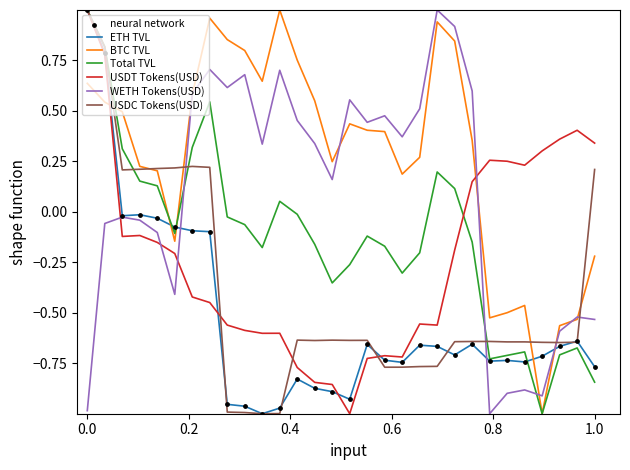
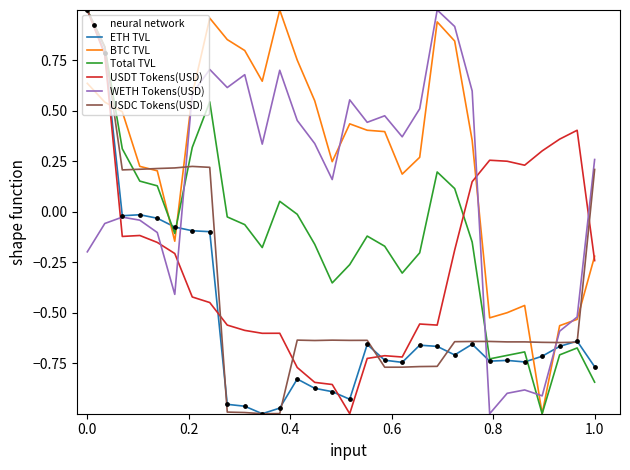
  {
    "neural network": {
      "1.0": -0.77
    },
    "BTC TVL": {
      "1.0": -0.22
    },
    "Total TVL": {
      "1.0": -0.84
    },
    "USDT Tokens(USD)": {
-     "1.0": 0.34
+     "1.0": -0.24
    },
    "WETH Tokens(USD)": {
-     "0.0": -0.98,
-     "1.0": -0.53
+     "0.0": -0.20,
+     "1.0": 0.26
    },
    "USDC Tokens(USD)": {
      "1.0": 0.21
    }
  }
